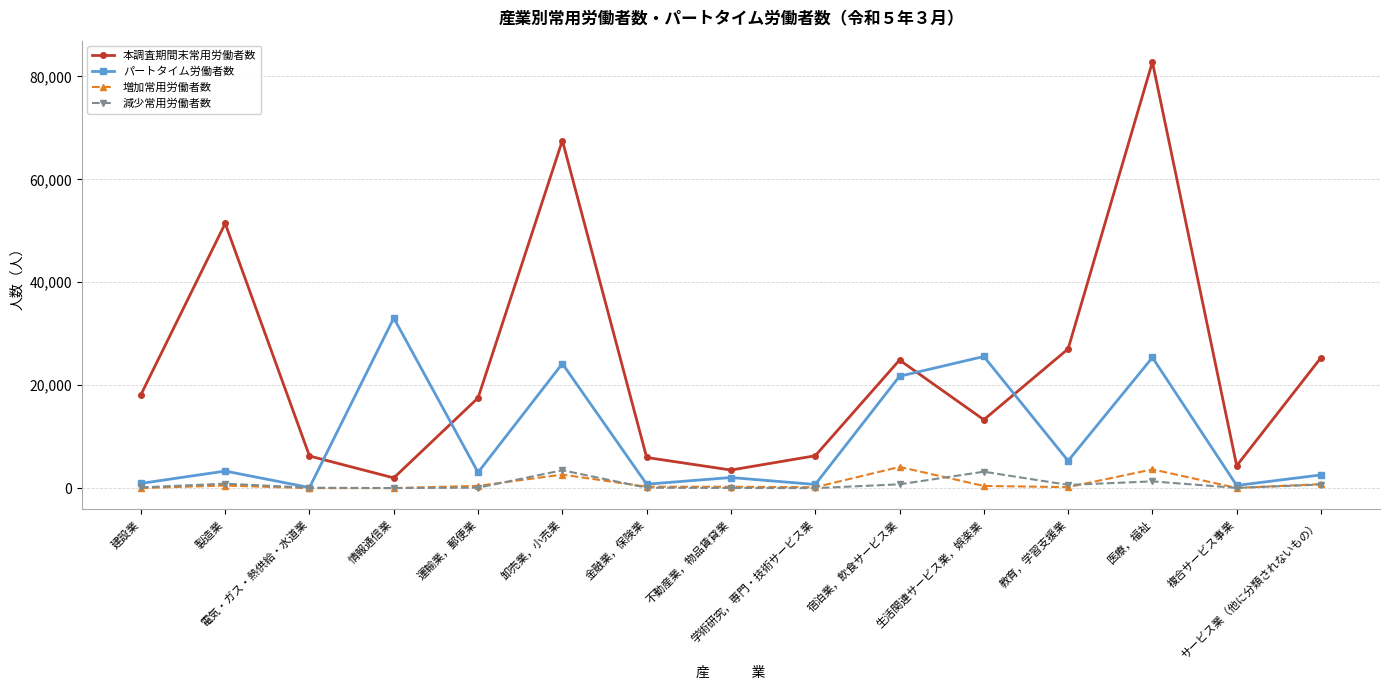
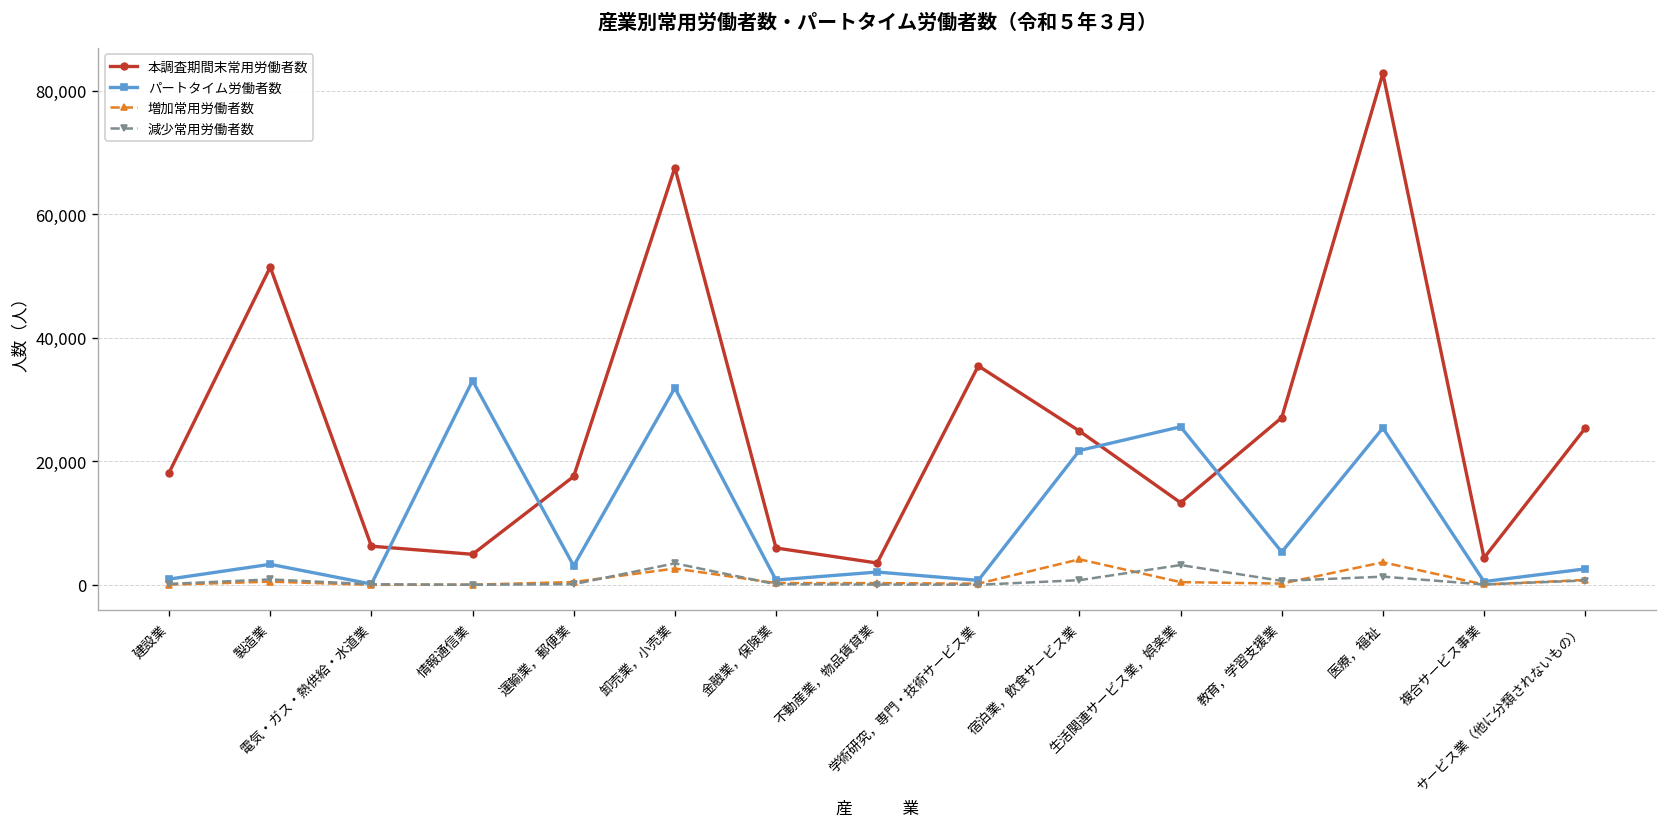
  {
    "本調査期間末常用労働者数": {
      "建設業": "18,000",
      "製造業": "51,000",
      "電気・ガス・熱供給・水道業": "6,000",
-     "情報通信業": "2,000",
+     "情報通信業": "5,000",
      "運輸業，郵便業": "18,000",
      "卸売業，小売業": "68,000",
      "金融業，保険業": "6,000",
      "不動産業，物品賃貸業": "4,000",
-     "学術研究，専門・技術サービス業": "6,000",
+     "学術研究，専門・技術サービス業": "35,000",
      "宿泊業，飲食サービス業": "25,000",
      "生活関連サービス業，娯楽業": "13,000",
      "教育，学習支援業": "27,000",
      "医療，福祉": "83,000",
      "複合サービス事業": "4,000",
      "サービス業（他に分類されないもの）": "25,000"
    },
    "パートタイム労働者数": {
      "建設業": "1,000",
      "製造業": "3,000",
      "情報通信業": "33,000",
      "運輸業，郵便業": "3,000",
-     "卸売業，小売業": "24,000",
+     "卸売業，小売業": "32,000",
      "不動産業，物品賃貸業": "2,000",
      "学術研究，専門・技術サービス業": "1,000",
      "宿泊業，飲食サービス業": "22,000",
      "生活関連サービス業，娯楽業": "26,000",
      "教育，学習支援業": "5,000",
      "医療，福祉": "25,000",
      "サービス業（他に分類されないもの）": "3,000"
    },
    "増加常用労働者数": {
      "卸売業，小売業": "3,000",
      "宿泊業，飲食サービス業": "4,000",
      "生活関連サービス業，娯楽業": "0",
      "医療，福祉": "4,000"
    },
    "減少常用労働者数": {
      "卸売業，小売業": "3,000",
      "宿泊業，飲食サービス業": "1,000",
      "生活関連サービス業，娯楽業": "3,000",
      "医療，福祉": "1,000"
    }
  }
